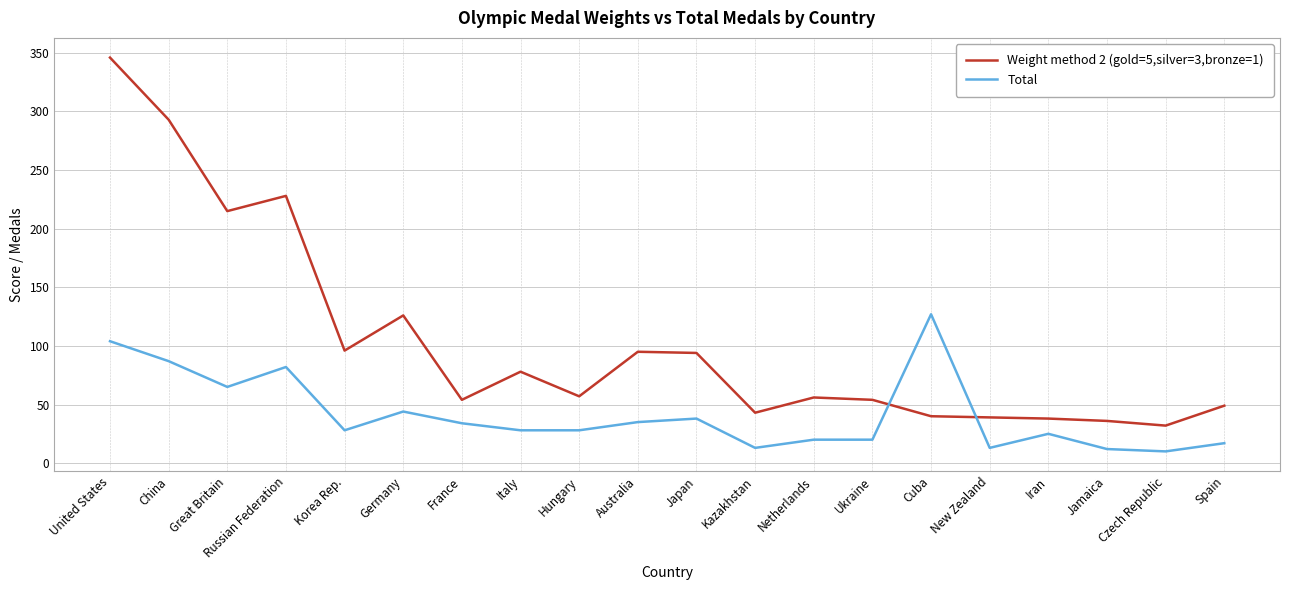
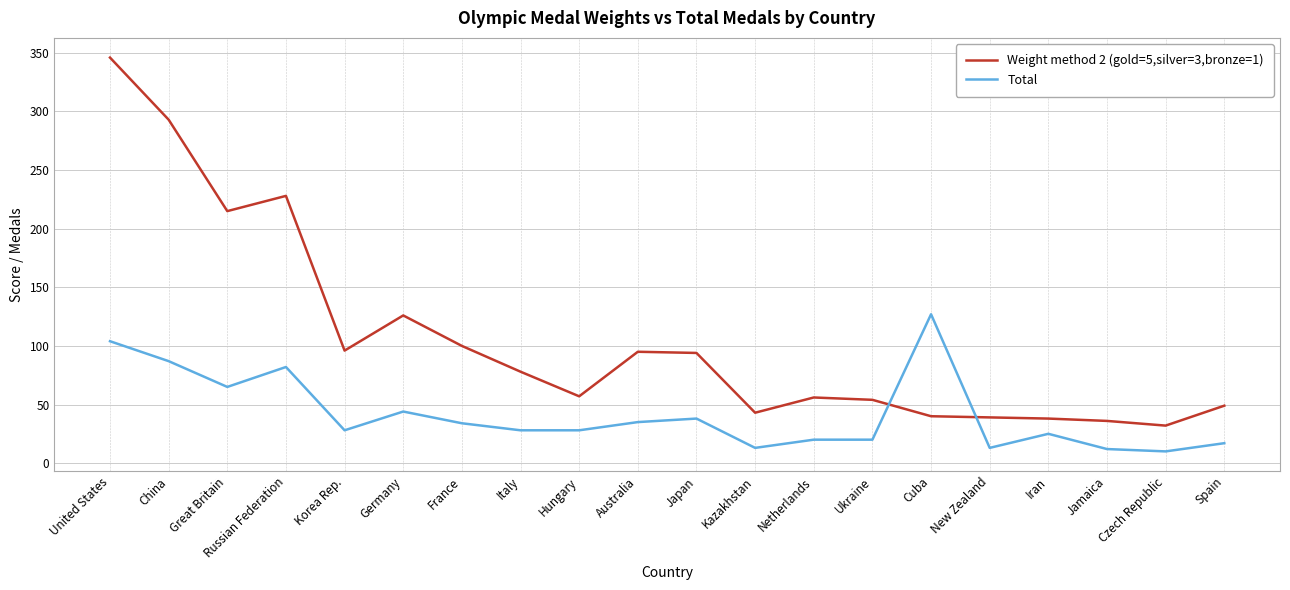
  {
    "Weight method 2 (gold=5,silver=3,bronze=1)": {
      "United States": 346,
      "China": 293,
      "Great Britain": 215,
      "Russian Federation": 228,
      "Korea Rep.": 96,
      "Germany": 126,
-     "France": 54,
+     "France": 100,
      "Italy": 78,
      "Hungary": 57,
      "Australia": 95,
      "Japan": 94,
      "Kazakhstan": 43,
      "Netherlands": 56,
      "Ukraine": 54,
      "Cuba": 40,
      "New Zealand": 39,
      "Iran": 38,
      "Jamaica": 36,
      "Czech Republic": 32,
      "Spain": 49
    },
    "Total": {
      "United States": 104,
      "China": 87,
      "Great Britain": 65,
      "Russian Federation": 82,
      "Korea Rep.": 28,
      "Germany": 44,
      "France": 34,
      "Italy": 28,
      "Hungary": 28,
      "Australia": 35,
      "Japan": 38,
      "Kazakhstan": 13,
      "Netherlands": 20,
      "Ukraine": 20,
      "Cuba": 127,
      "New Zealand": 13,
      "Iran": 25,
      "Jamaica": 12,
      "Czech Republic": 10,
      "Spain": 17
    }
  }
